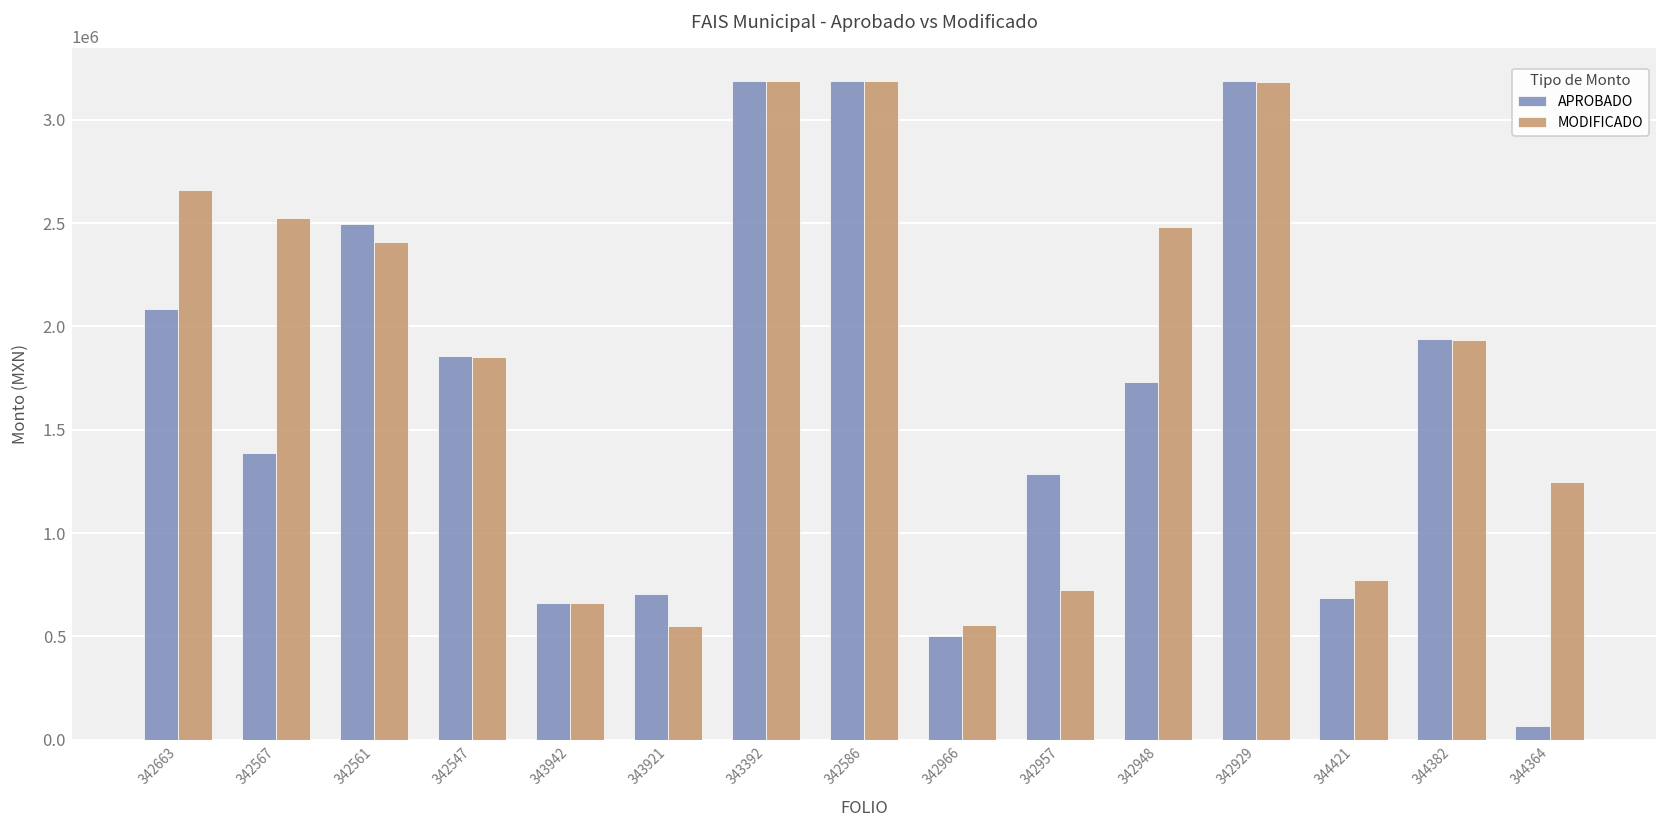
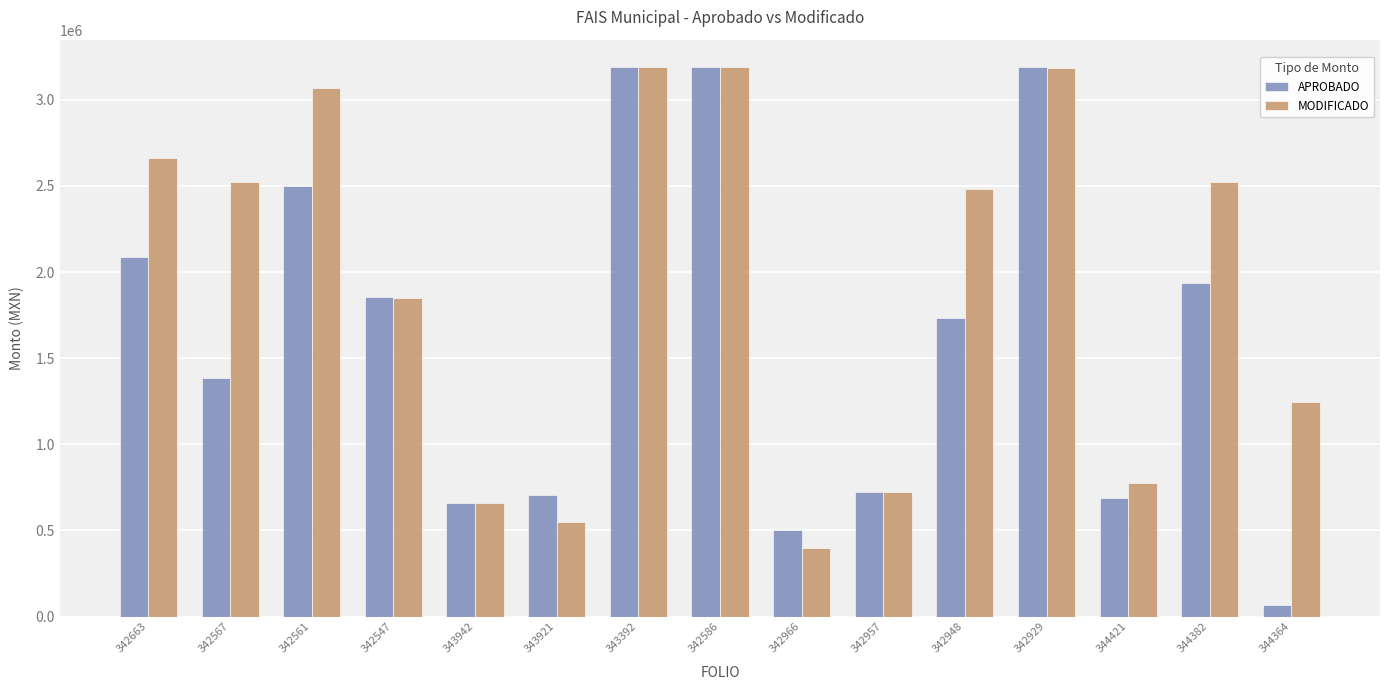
  {
    "APROBADO": {
      "342663": 2080000,
      "342567": 1390000,
      "342561": 2500000,
      "342547": 1860000,
      "343942": 660000,
      "343921": 710000,
      "343392": 3190000,
      "342586": 3190000,
      "342966": 500000,
-     "342957": 1290000,
+     "342957": 730000,
      "342948": 1730000,
      "342929": 3190000,
      "344421": 690000,
      "344382": 1940000,
      "344364": 70000
    },
    "MODIFICADO": {
      "342663": 2660000,
      "342567": 2520000,
-     "342561": 2410000,
+     "342561": 3070000,
      "342547": 1850000,
      "343942": 660000,
      "343921": 550000,
      "343392": 3190000,
      "342586": 3190000,
-     "342966": 560000,
+     "342966": 400000,
      "342957": 720000,
      "342948": 2480000,
      "342929": 3180000,
      "344421": 770000,
-     "344382": 1940000,
+     "344382": 2520000,
      "344364": 1250000
    }
  }
